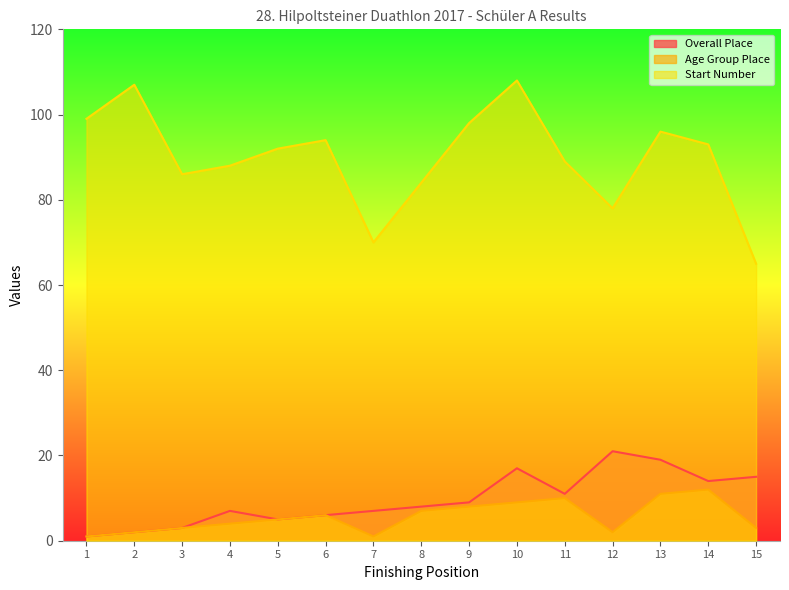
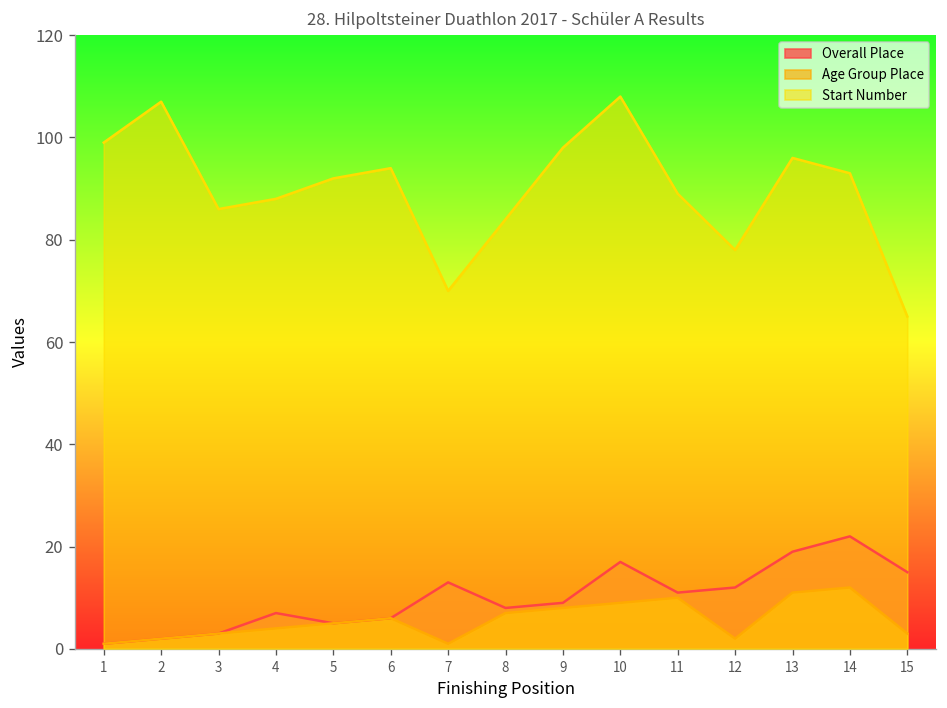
  {
    "Overall Place": {
      "4": 7,
-     "7": 7,
+     "7": 13,
      "8": 8,
      "9": 9,
      "10": 17,
      "11": 11,
-     "12": 21,
+     "12": 12,
      "13": 19,
-     "14": 14,
+     "14": 22,
      "15": 15
    }
  }
